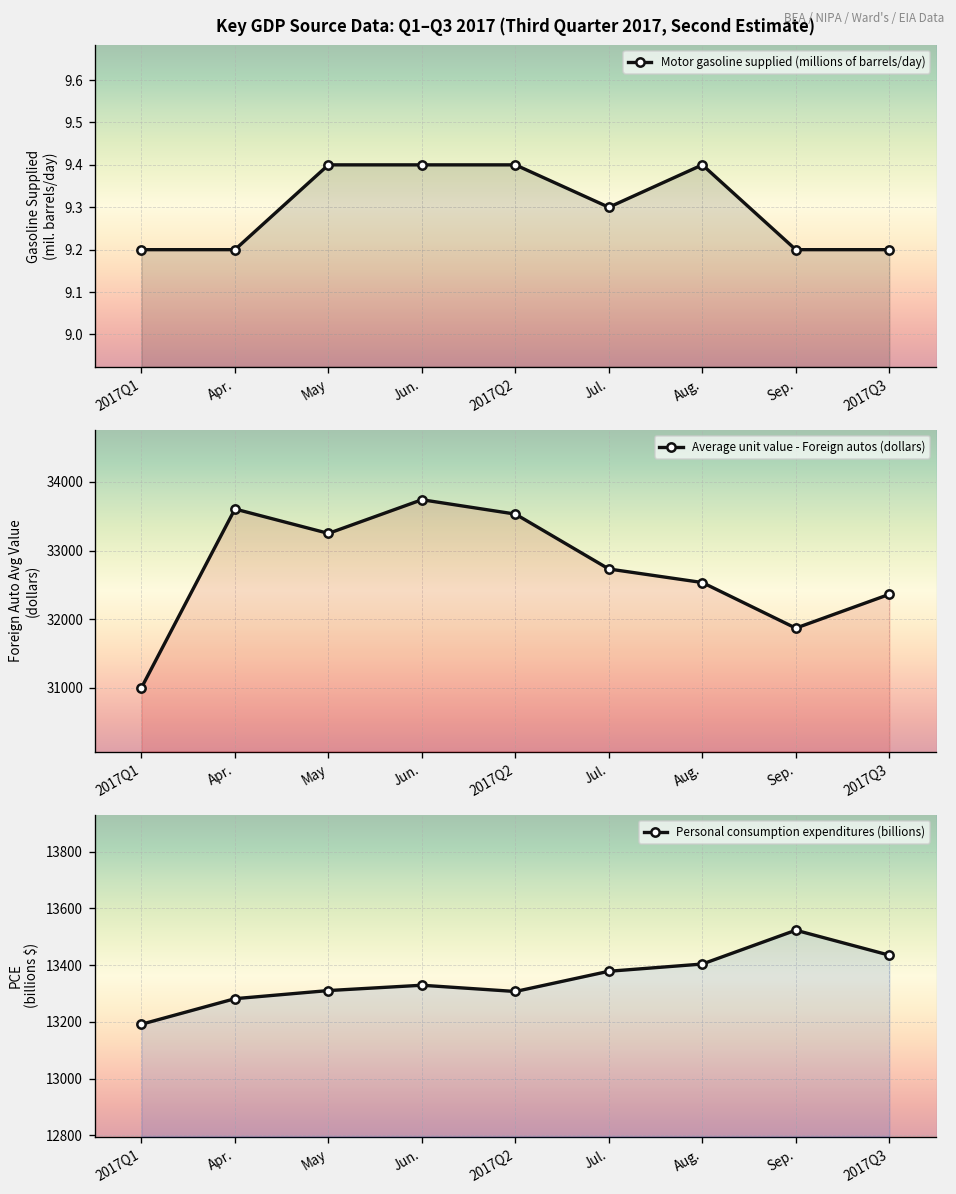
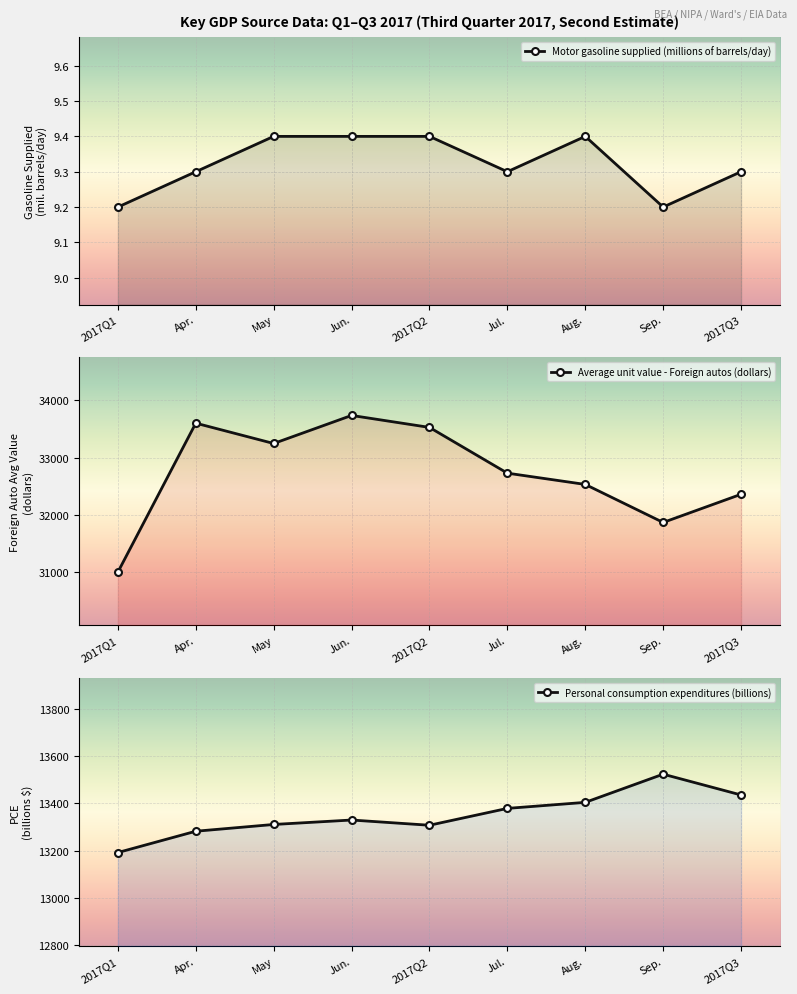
  {
    "Key GDP Source Data: Q1–Q3 2017 (Third Quarter 2017, Second Estimate)": {
      "2017Q1": 9.2,
-     "Apr.": 9.2,
+     "Apr.": 9.3,
      "May": 9.4,
      "Jun.": 9.4,
      "2017Q2": 9.4,
      "Jul.": 9.3,
      "Aug.": 9.4,
      "Sep.": 9.2,
-     "2017Q3": 9.2
+     "2017Q3": 9.3
    }
  }
